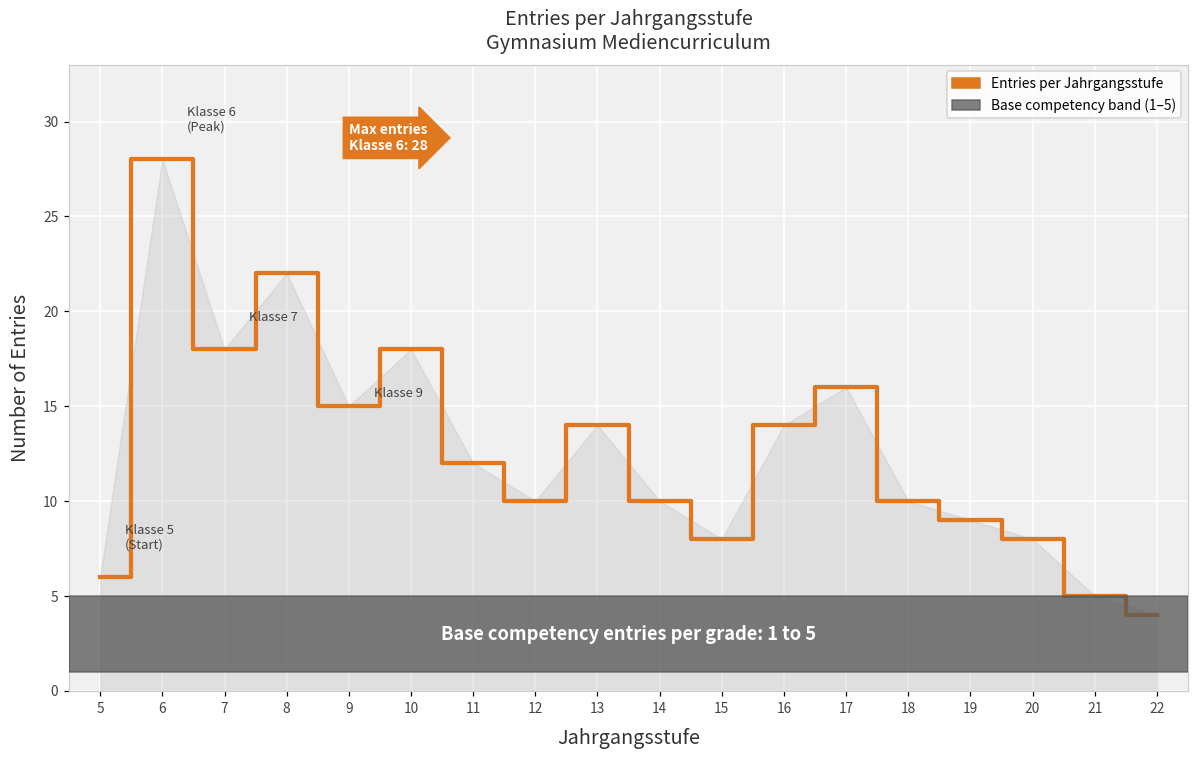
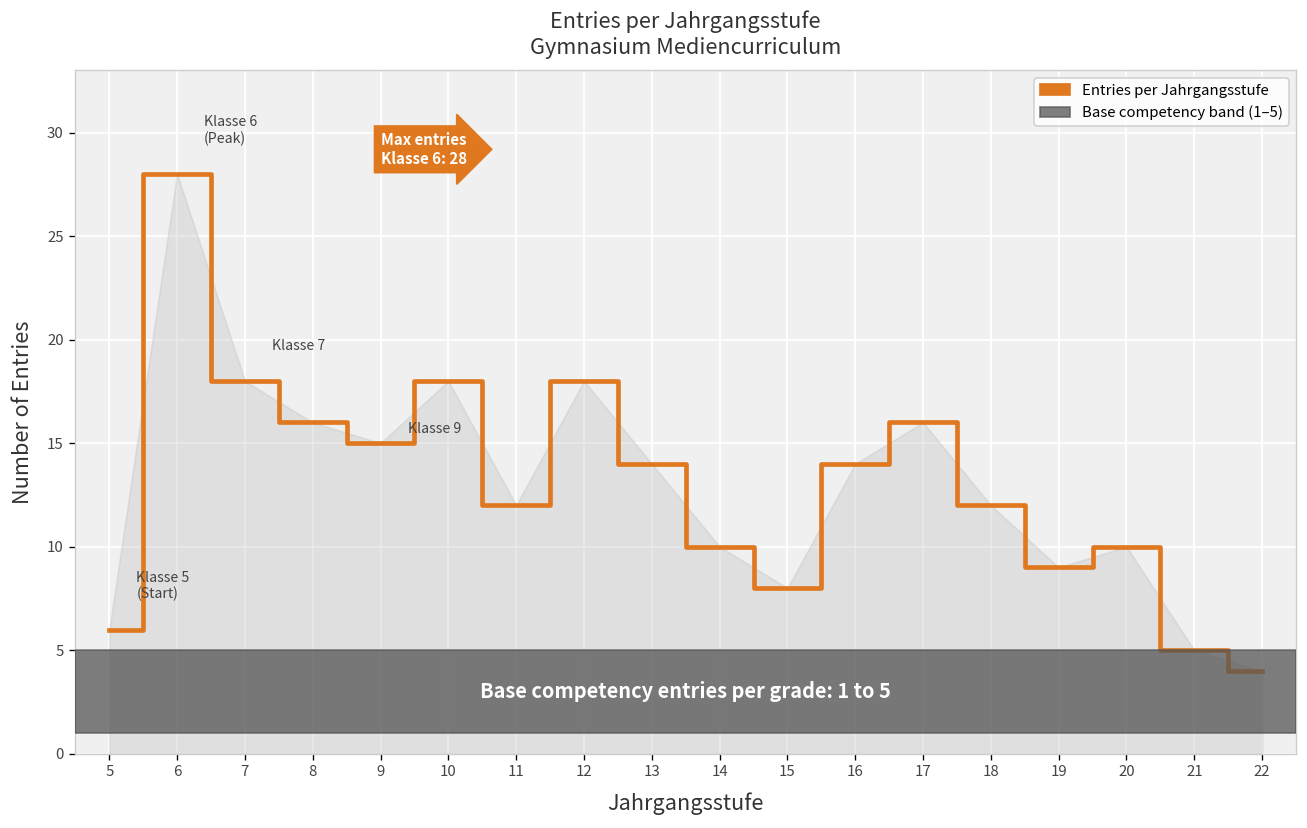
  {
    "5": 6,
    "6": 28,
    "7": 18,
-   "8": 22,
+   "8": 16,
    "10": 18,
    "11": 12,
-   "12": 10,
+   "12": 18,
    "13": 14,
    "14": 10,
    "15": 8,
    "16": 14,
    "17": 16,
-   "18": 10,
+   "18": 12,
    "19": 9,
-   "20": 8
+   "20": 10
  }
